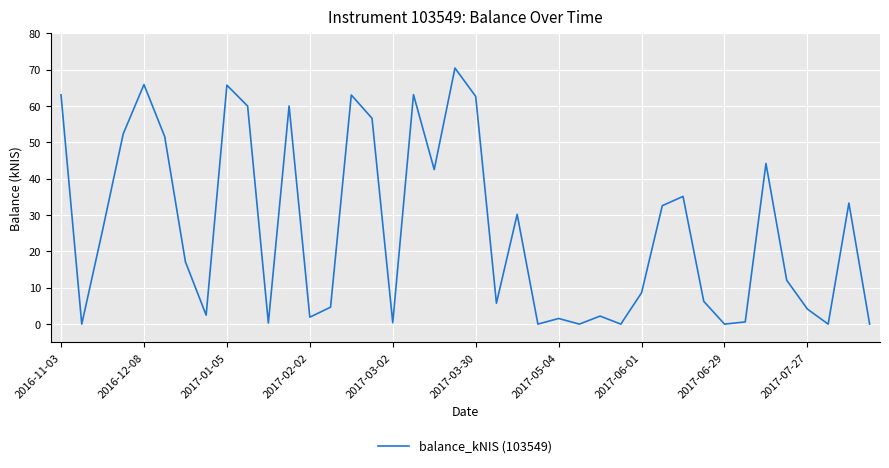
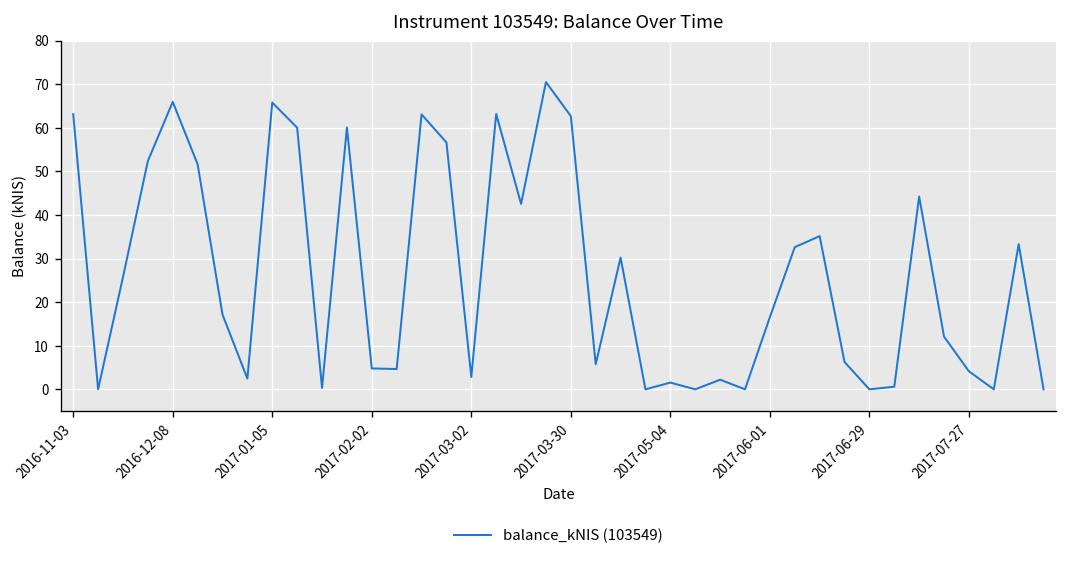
  {
    "2016-11-03": 63,
    "2016-12-08": 66,
    "2017-01-05": 66,
-   "2017-02-02": 2,
-   "2017-03-02": 0,
+   "2017-02-02": 5,
+   "2017-03-02": 3,
    "2017-03-30": 63,
    "2017-05-04": 2,
-   "2017-06-01": 9,
+   "2017-06-01": 17,
    "2017-06-29": 0,
    "2017-07-27": 4
  }
